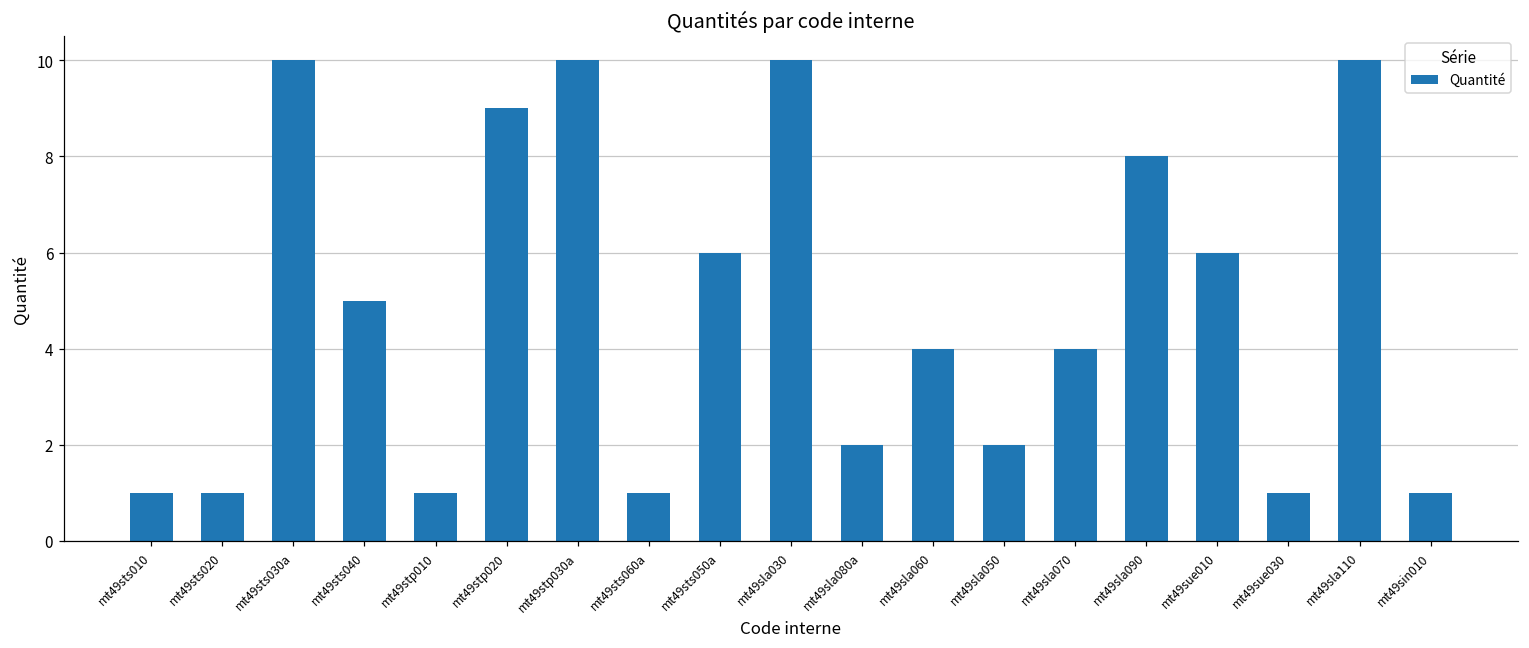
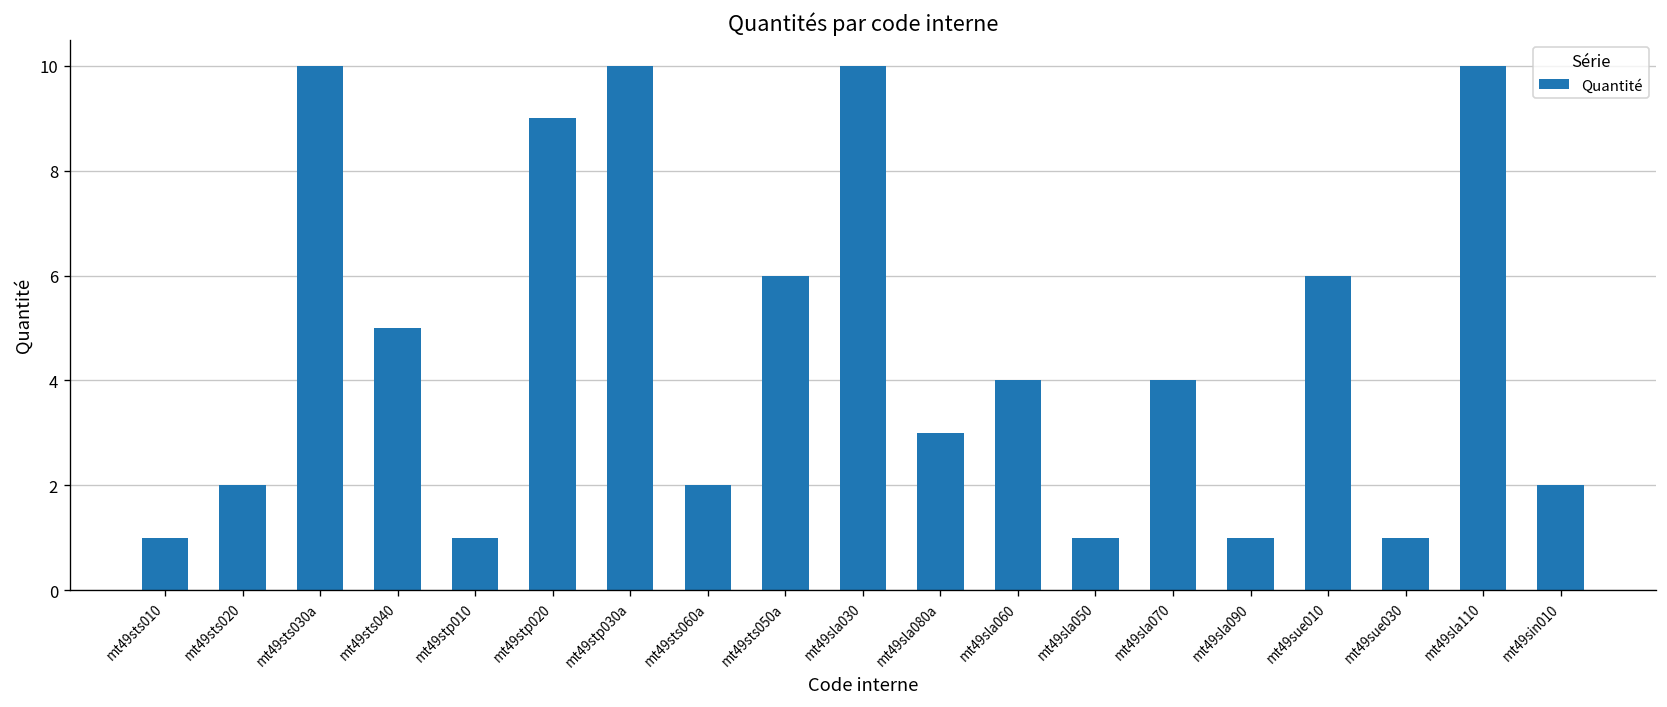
  {
    "mt49sts010": 1,
-   "mt49sts020": 1,
+   "mt49sts020": 2,
    "mt49sts030a": 10,
    "mt49sts040": 5,
    "mt49stp010": 1,
    "mt49stp020": 9,
    "mt49stp030a": 10,
-   "mt49sts060a": 1,
+   "mt49sts060a": 2,
    "mt49sts050a": 6,
    "mt49sla030": 10,
-   "mt49sla080a": 2,
+   "mt49sla080a": 3,
    "mt49sla060": 4,
-   "mt49sla050": 2,
+   "mt49sla050": 1,
    "mt49sla070": 4,
-   "mt49sla090": 8,
+   "mt49sla090": 1,
    "mt49sue010": 6,
    "mt49sue030": 1,
    "mt49sla110": 10,
-   "mt49sin010": 1
+   "mt49sin010": 2
  }
